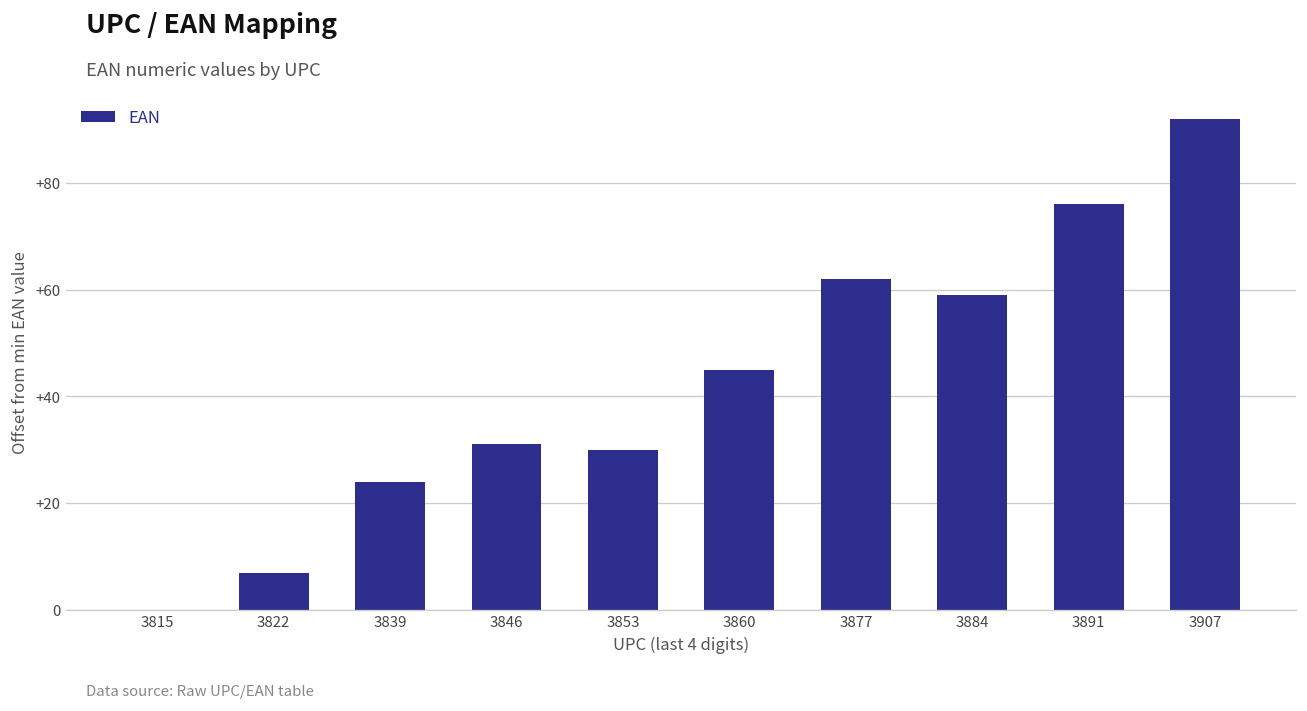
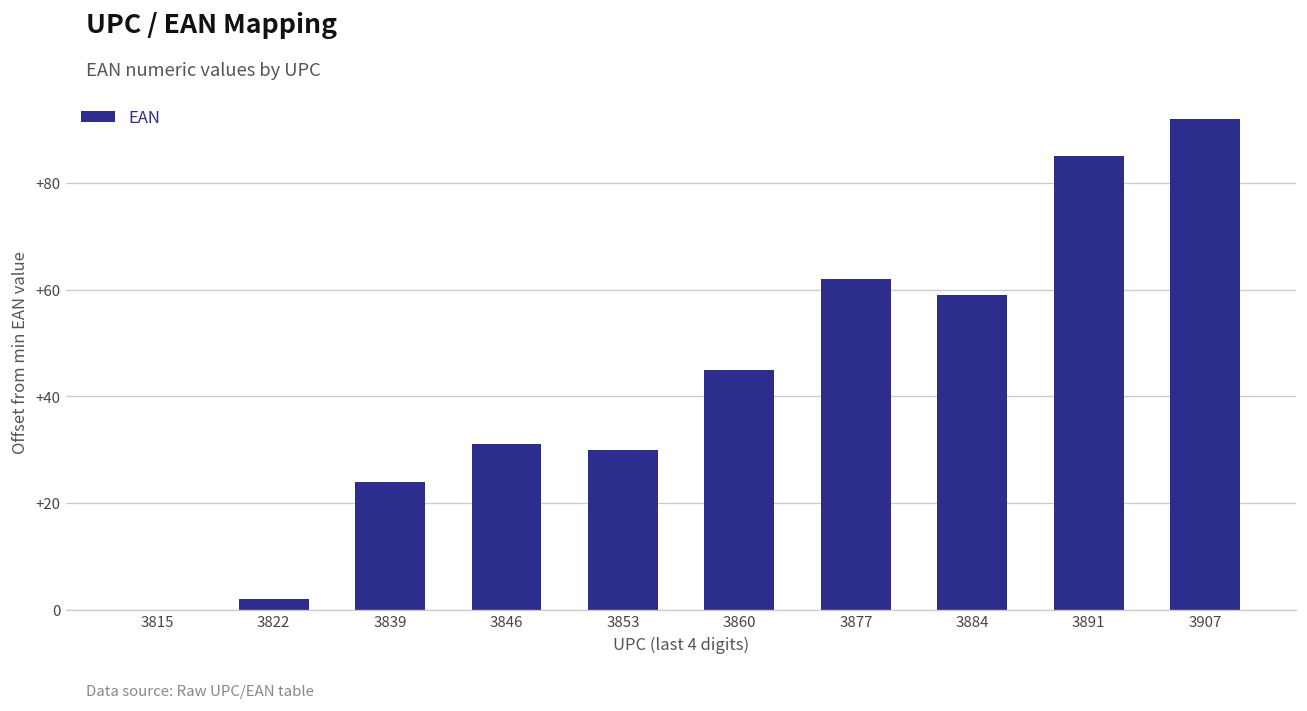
  {
    "3815": "+0",
-   "3822": "+7",
+   "3822": "+2",
    "3839": "+24",
    "3846": "+31",
    "3853": "+30",
    "3860": "+45",
    "3877": "+62",
    "3884": "+59",
-   "3891": "+76",
+   "3891": "+85",
    "3907": "+92"
  }
